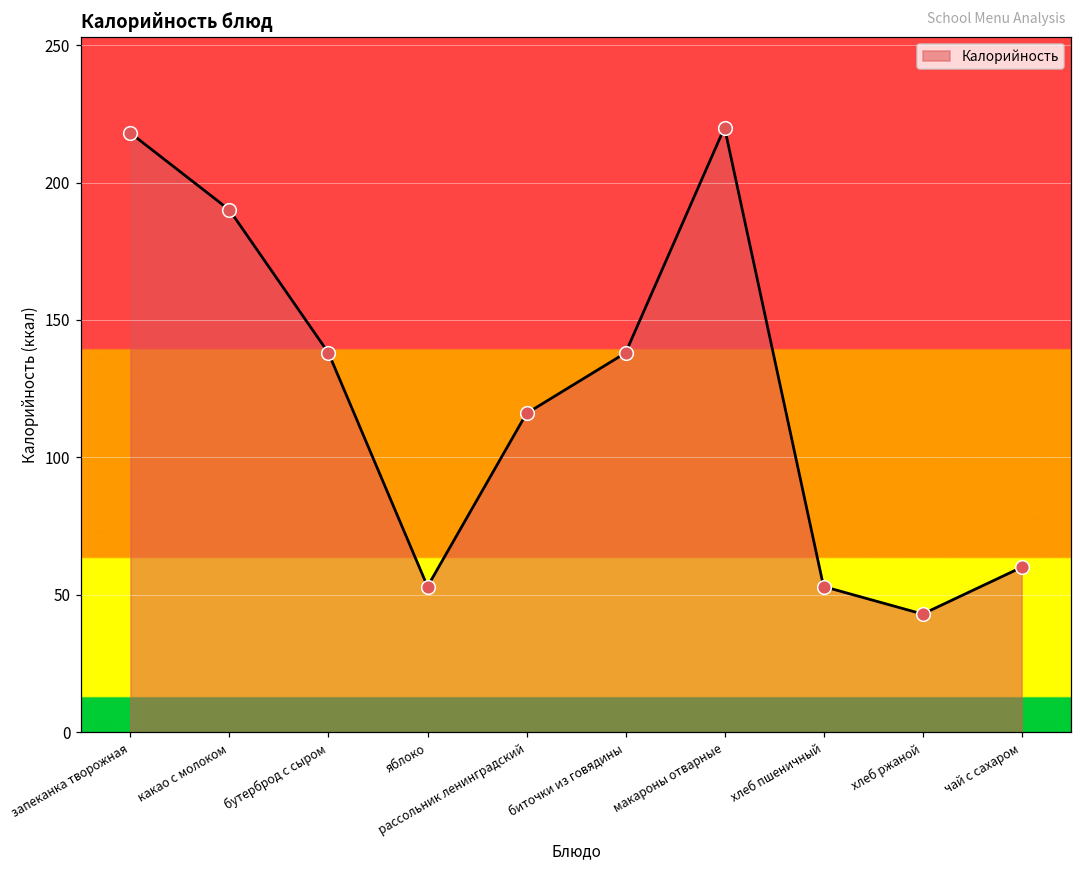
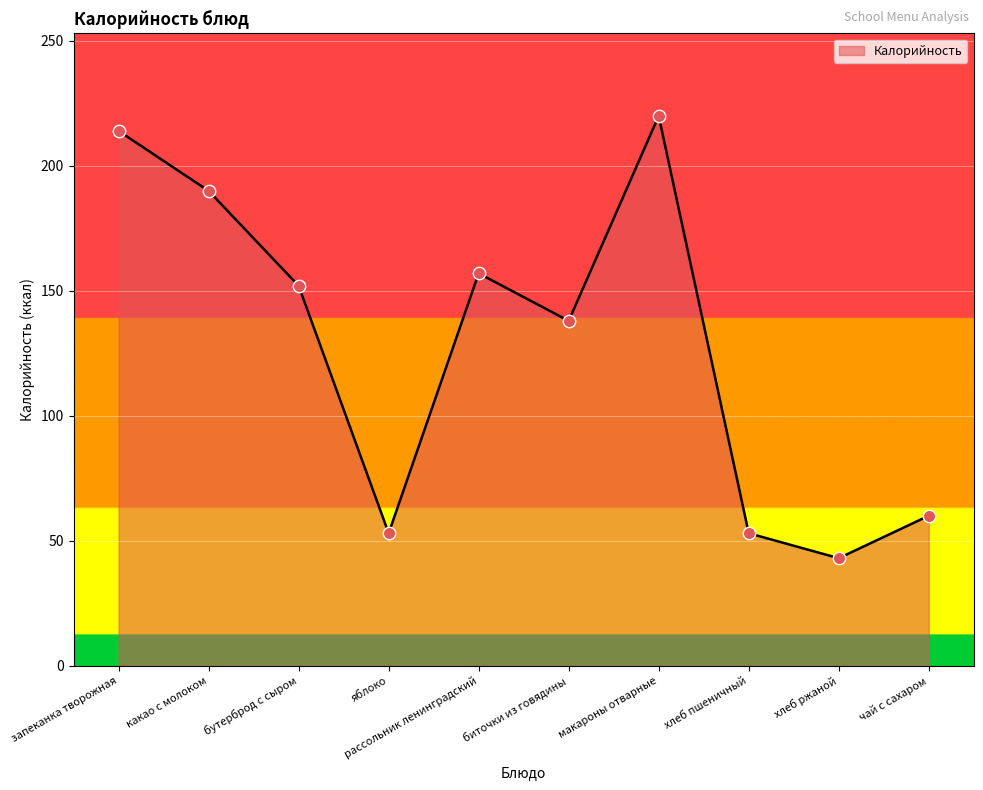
  {
-   "запеканка творожная": 218,
+   "запеканка творожная": 214,
    "какао с молоком": 190,
-   "бутерброд с сыром": 138,
+   "бутерброд с сыром": 152,
    "яблоко": 53,
-   "рассольник ленинградский": 116,
+   "рассольник ленинградский": 157,
    "биточки из говядины": 138,
    "макароны отварные": 220,
    "хлеб пшеничный": 53,
    "хлеб ржаной": 43,
    "чай с сахаром": 60
  }
